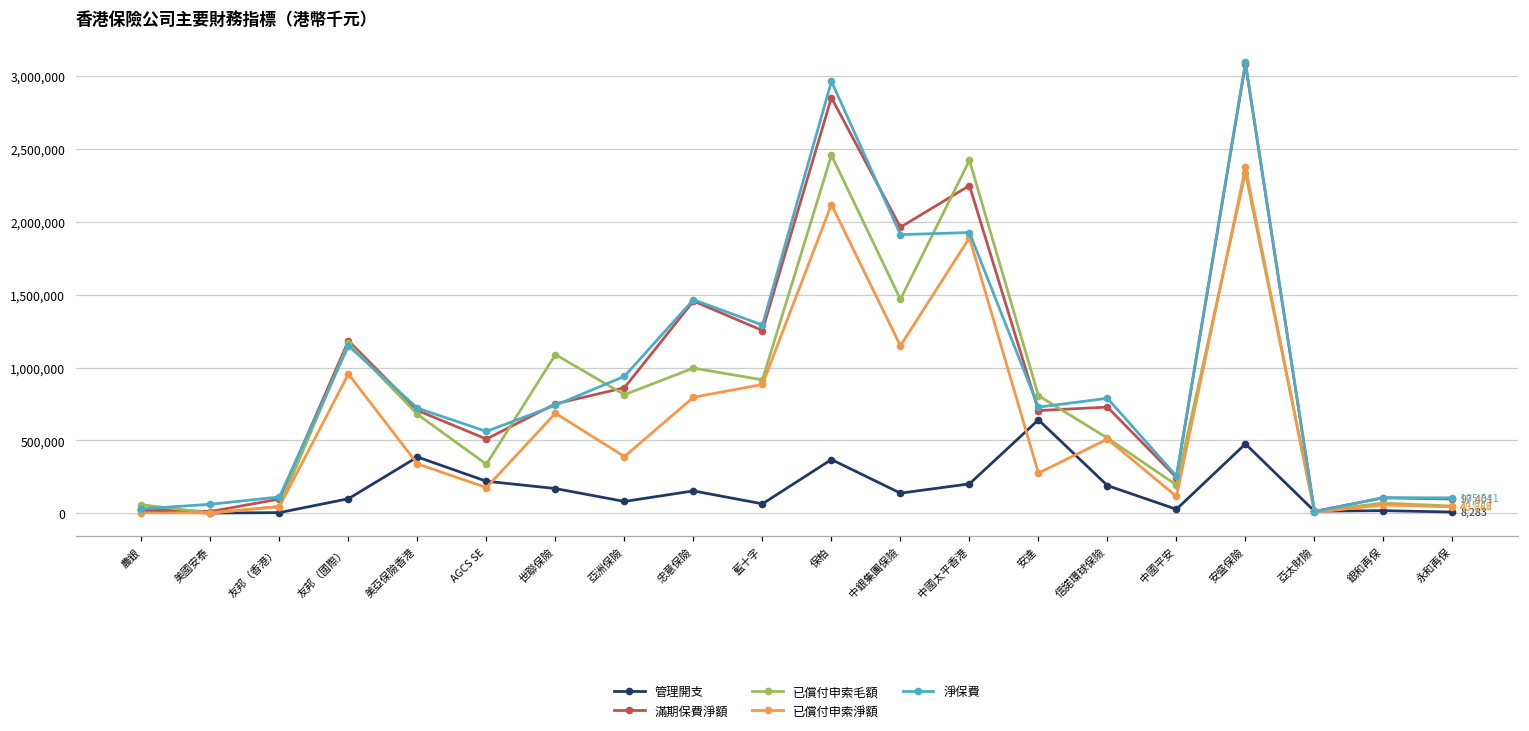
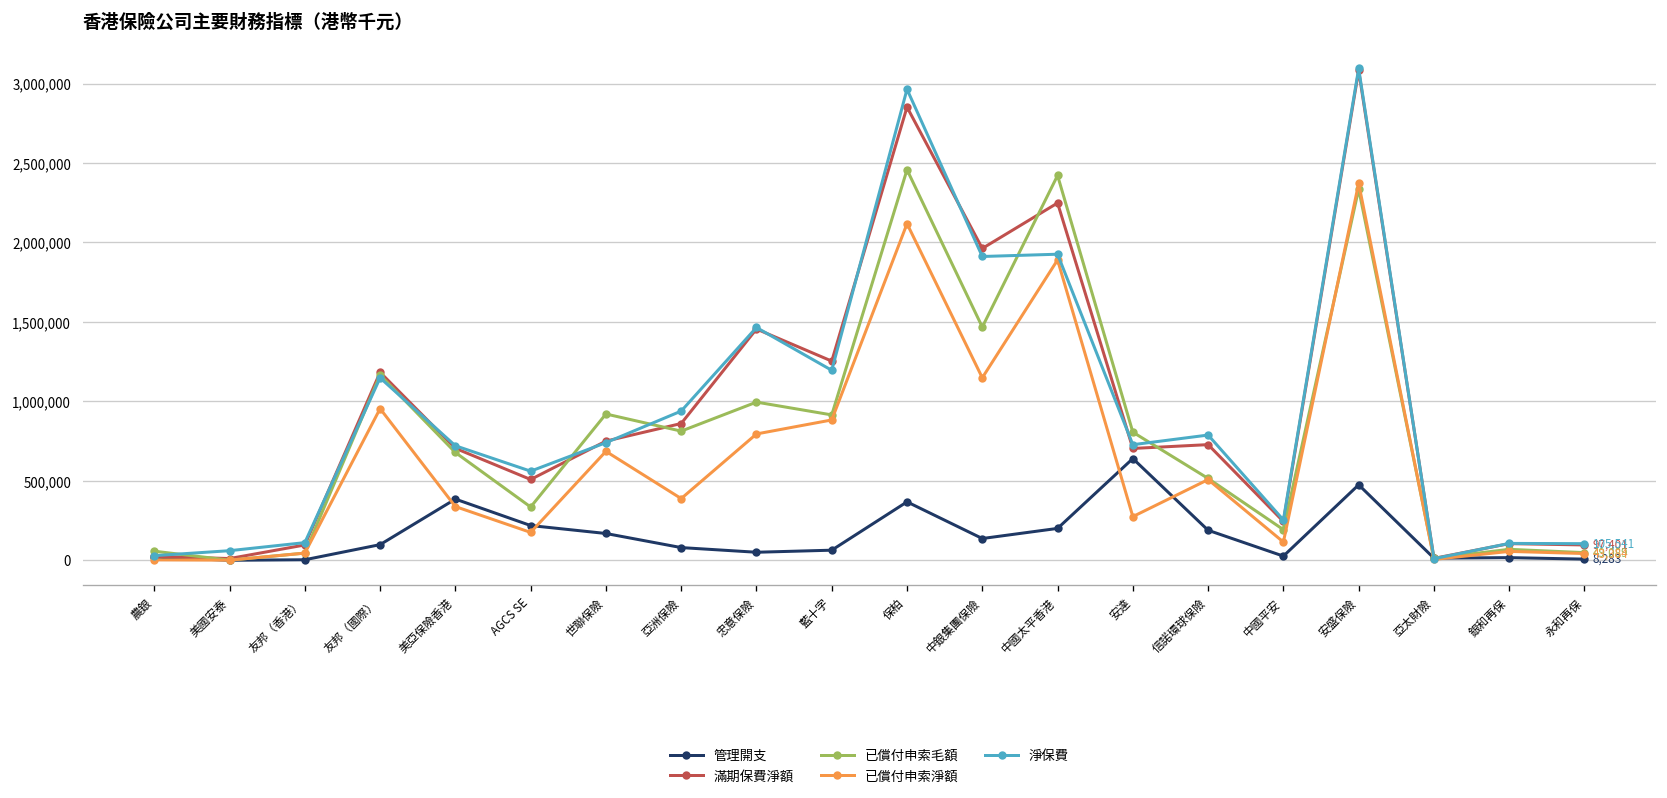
  {
    "管理開支": {
      "友邦（香港）": "0",
      "友邦（國際）": "100,000",
      "美亞保險香港": "390,000",
      "AGCS SE": "220,000",
      "世聯保險": "170,000",
      "亞洲保險": "80,000",
-     "忠意保險": "150,000",
+     "忠意保險": "50,000",
      "藍十字": "60,000",
      "保柏": "370,000",
      "中銀集團保險": "140,000",
      "中國太平香港": "200,000",
      "安達": "640,000",
      "信諾環球保險": "190,000",
      "中國平安": "30,000",
      "安盛保險": "480,000",
      "銀和再保": "20,000"
    },
    "滿期保費淨額": {
      "AGCS SE": "510,000",
      "亞洲保險": "860,000",
      "藍十字": "1,250,000",
      "保柏": "2,850,000",
      "中銀集團保險": "1,960,000",
      "中國太平香港": "2,250,000",
      "安達": "700,000",
      "信諾環球保險": "730,000"
    },
    "已償付申索毛額": {
      "農銀": "60,000",
      "美亞保險香港": "680,000",
      "AGCS SE": "340,000",
-     "世聯保險": "1,090,000",
+     "世聯保險": "920,000",
      "亞洲保險": "810,000",
      "忠意保險": "1,000,000",
      "藍十字": "920,000",
      "保柏": "2,460,000",
      "中銀集團保險": "1,470,000",
      "中國太平香港": "2,420,000",
      "安達": "810,000",
      "中國平安": "190,000",
      "安盛保險": "2,340,000"
    },
    "已償付申索淨額": {
      "友邦（國際）": "950,000",
      "美亞保險香港": "340,000",
      "AGCS SE": "180,000",
      "世聯保險": "690,000",
      "亞洲保險": "390,000",
      "忠意保險": "800,000",
      "藍十字": "880,000",
      "保柏": "2,120,000",
      "中銀集團保險": "1,150,000",
      "中國太平香港": "1,890,000",
      "安達": "280,000",
      "中國平安": "120,000",
      "安盛保險": "2,370,000"
    },
    "淨保費": {
      "美國安泰": "60,000",
      "AGCS SE": "560,000",
      "亞洲保險": "940,000",
-     "藍十字": "1,290,000",
+     "藍十字": "1,200,000",
      "保柏": "2,960,000",
      "中銀集團保險": "1,910,000",
      "中國太平香港": "1,930,000",
      "安達": "730,000",
      "信諾環球保險": "790,000"
    }
  }
